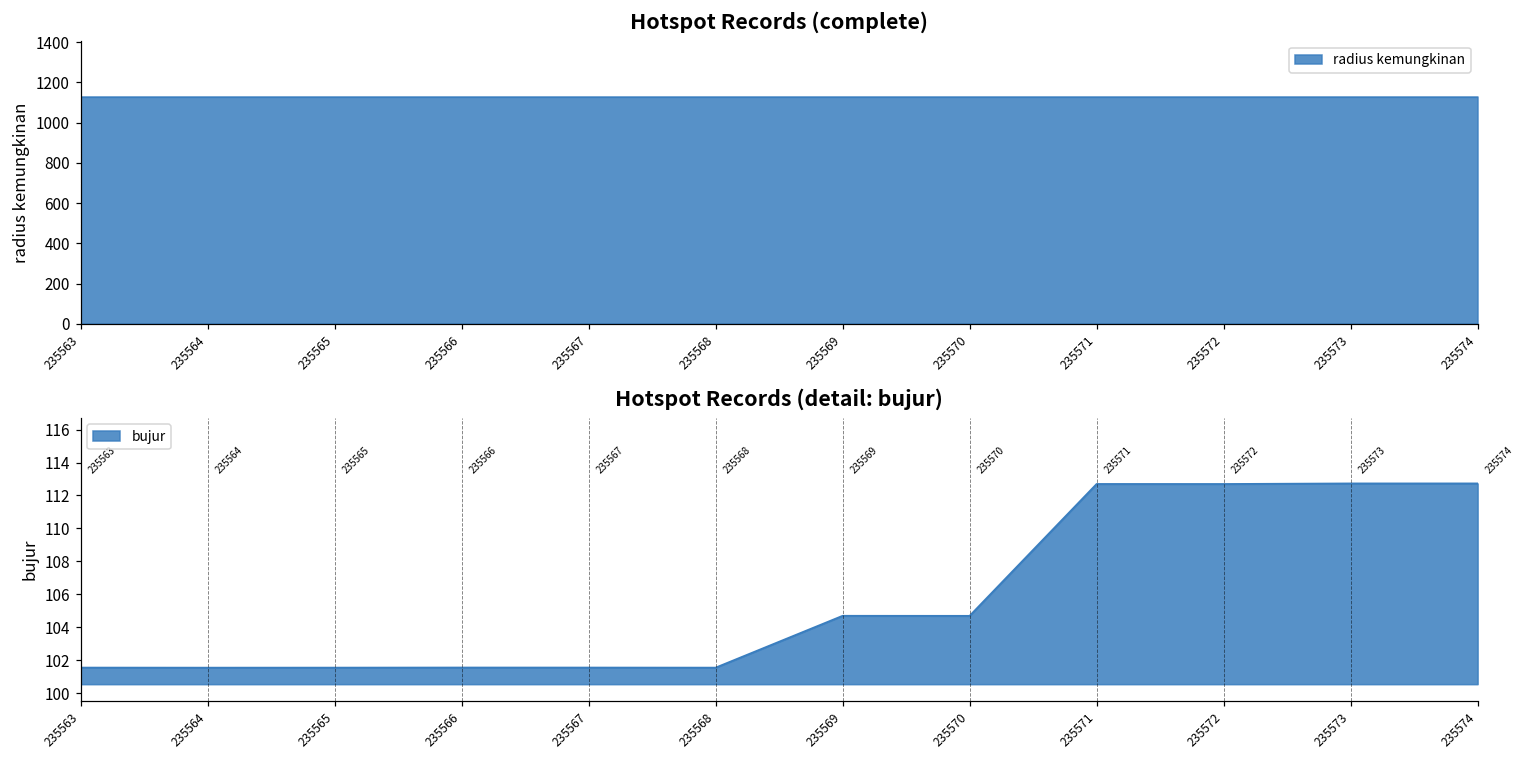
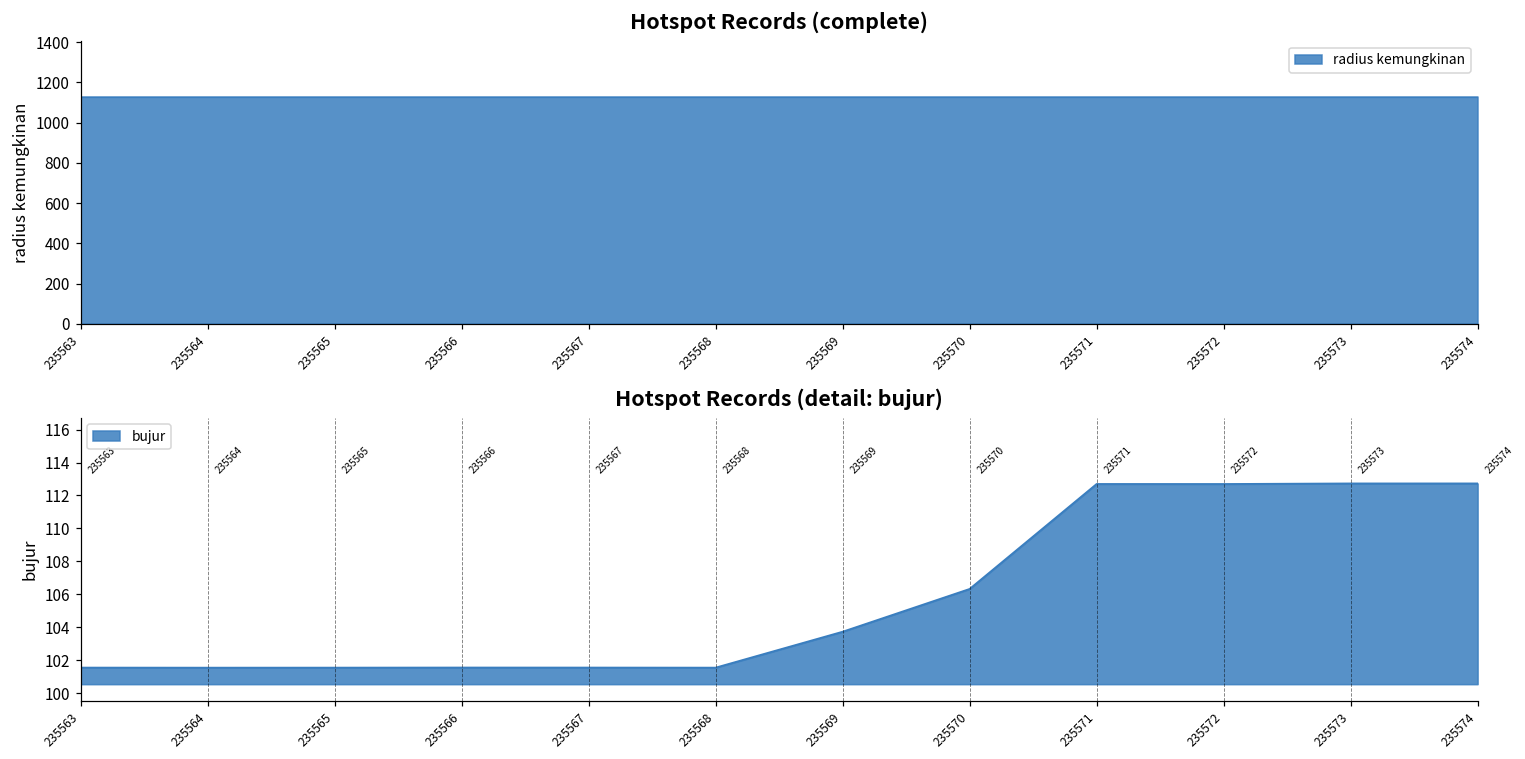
  {
    "Hotspot Records (complete)": {
      "235563": 1130,
      "235564": 1130,
      "235565": 1130,
      "235566": 1130,
      "235567": 1130,
      "235568": 1130,
      "235569": 1130,
      "235570": 1130,
      "235571": 1130,
      "235572": 1130,
      "235573": 1130,
      "235574": 1130
    },
    "Hotspot Records (detail: bujur)": {
      "235563": 101.6,
      "235564": 101.5,
      "235565": 101.6,
      "235566": 101.6,
      "235567": 101.6,
      "235568": 101.6,
-     "235569": 104.7,
-     "235570": 104.7
+     "235569": 103.7,
+     "235570": 106.3
    }
  }
